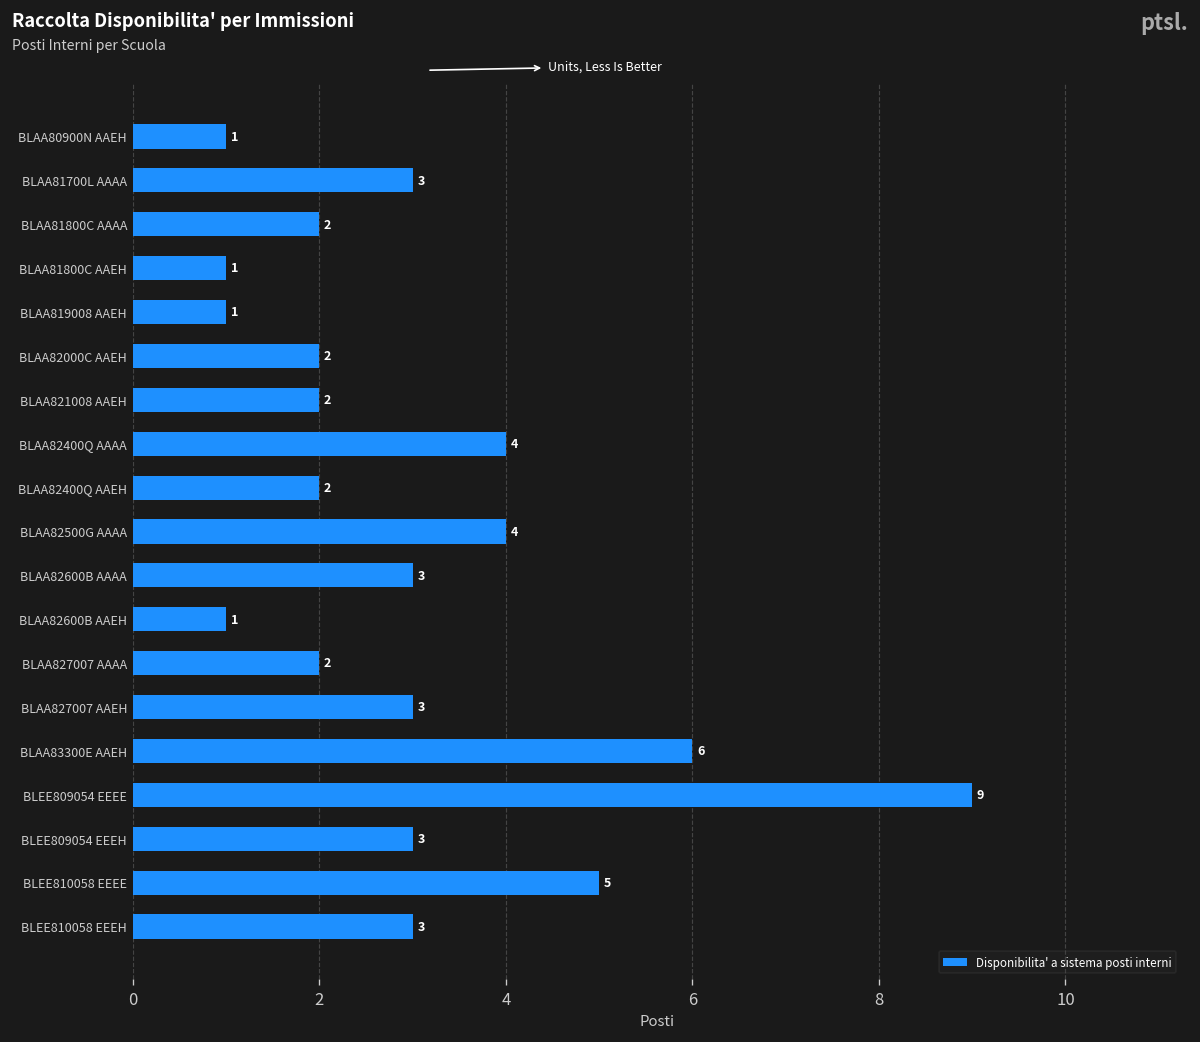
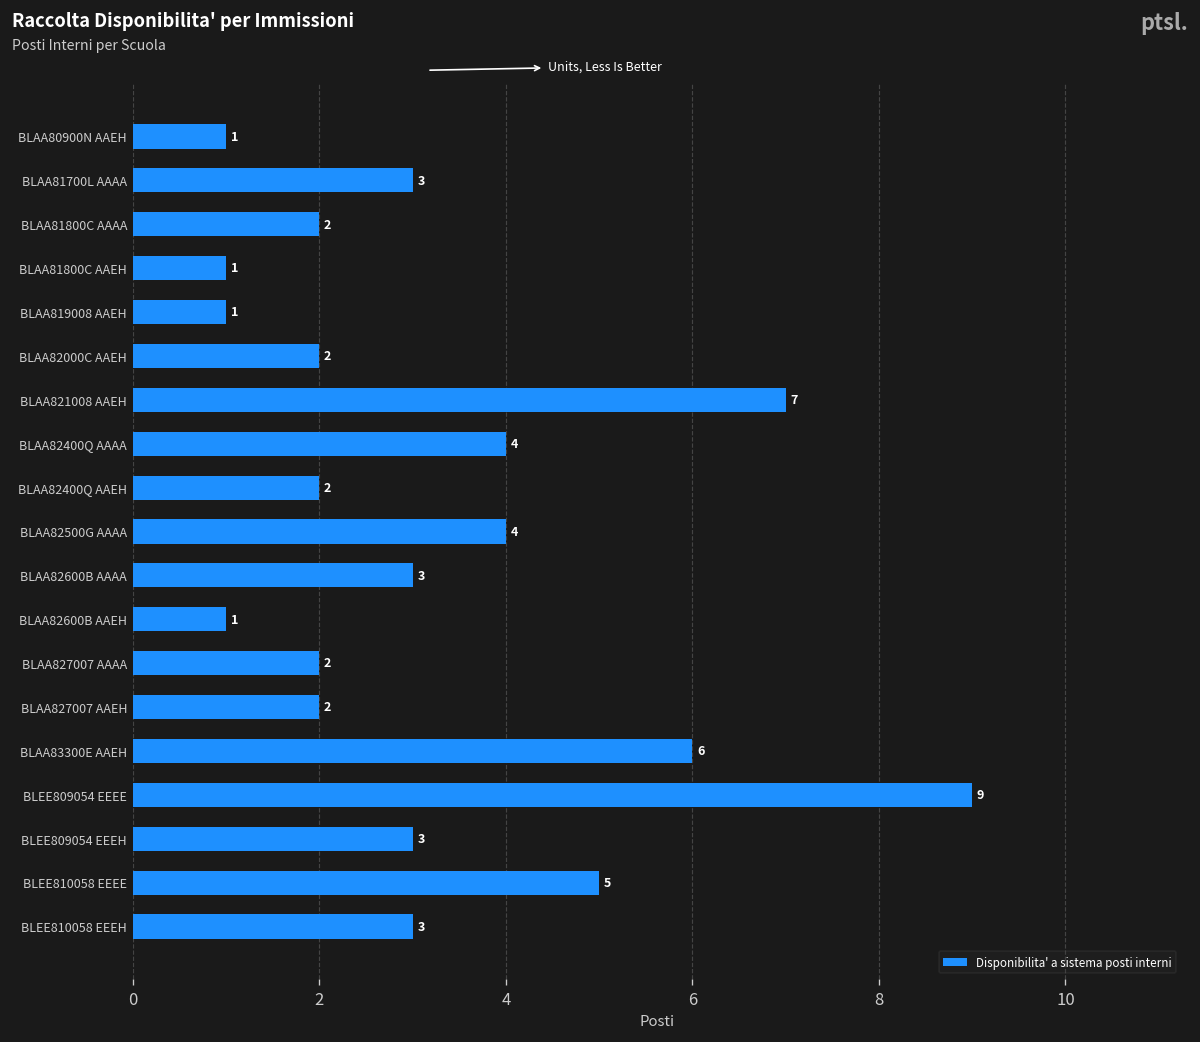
  {
    "BLAA80900N AAEH": 1,
    "BLAA81700L AAAA": 3,
    "BLAA81800C AAAA": 2,
    "BLAA81800C AAEH": 1,
    "BLAA819008 AAEH": 1,
    "BLAA82000C AAEH": 2,
-   "BLAA821008 AAEH": 2,
+   "BLAA821008 AAEH": 7,
    "BLAA82400Q AAAA": 4,
    "BLAA82400Q AAEH": 2,
    "BLAA82500G AAAA": 4,
    "BLAA82600B AAAA": 3,
    "BLAA82600B AAEH": 1,
    "BLAA827007 AAAA": 2,
-   "BLAA827007 AAEH": 3,
+   "BLAA827007 AAEH": 2,
    "BLAA83300E AAEH": 6,
    "BLEE809054 EEEE": 9,
    "BLEE809054 EEEH": 3,
    "BLEE810058 EEEE": 5,
    "BLEE810058 EEEH": 3
  }
